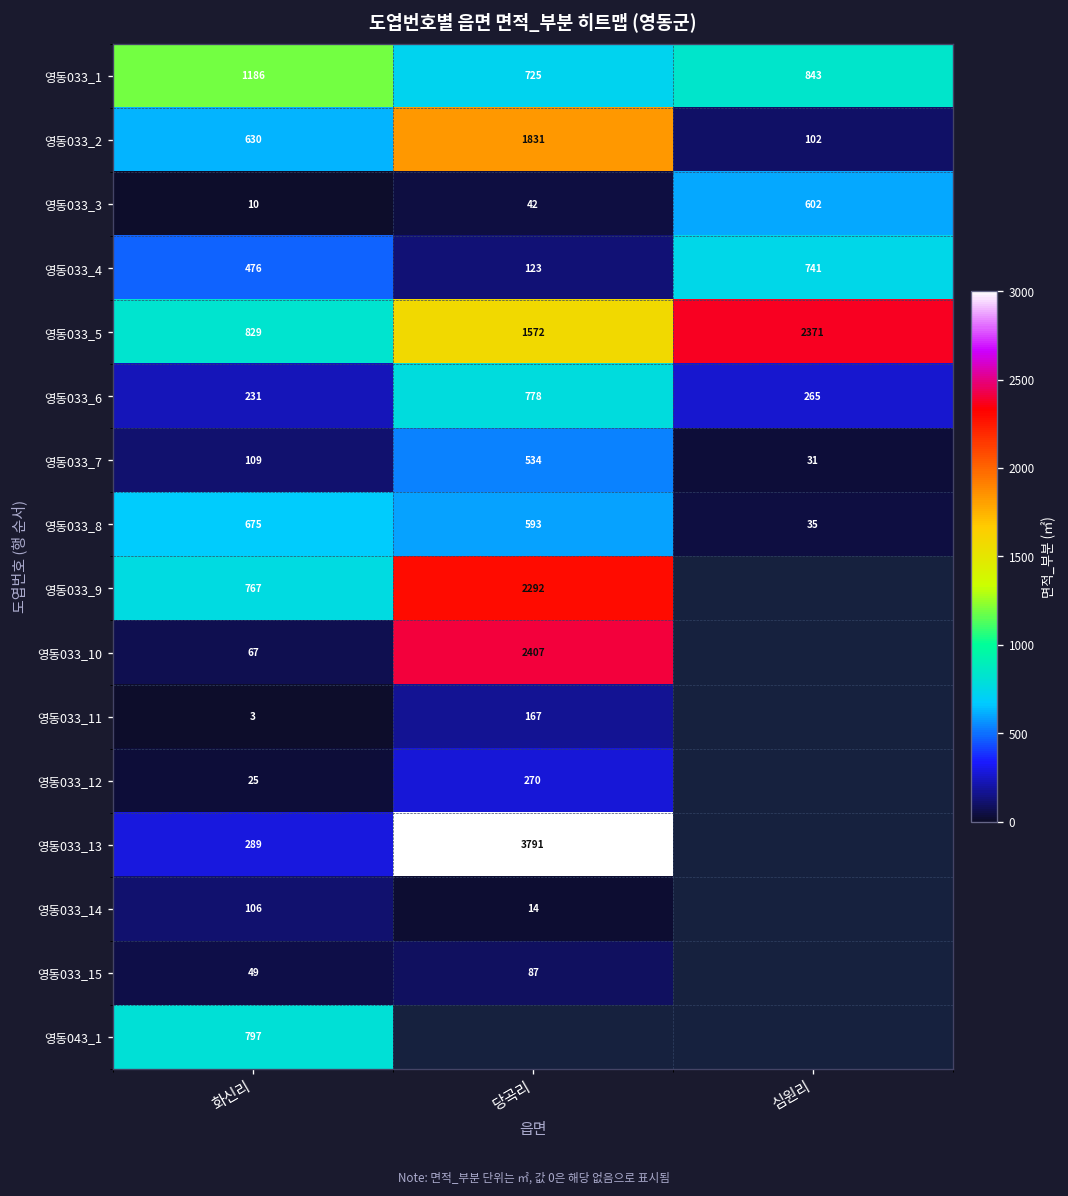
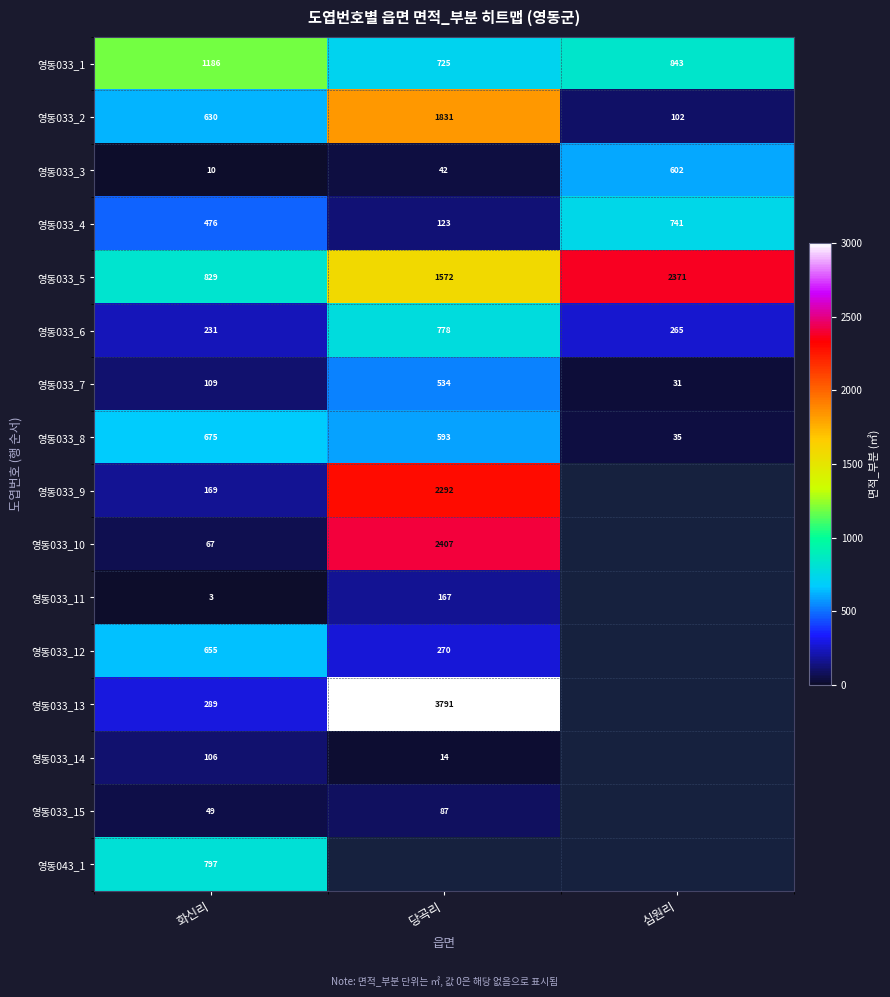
  {
    "영동033_1": {
      "화신리": 1186,
      "당곡리": 725,
      "심원리": 843
    },
    "영동033_2": {
      "화신리": 630,
      "당곡리": 1831,
      "심원리": 102
    },
    "영동033_3": {
      "화신리": 10,
      "당곡리": 42,
      "심원리": 602
    },
    "영동033_4": {
      "화신리": 476,
      "당곡리": 123,
      "심원리": 741
    },
    "영동033_5": {
      "화신리": 829,
      "당곡리": 1572,
      "심원리": 2371
    },
    "영동033_6": {
      "화신리": 231,
      "당곡리": 778,
      "심원리": 265
    },
    "영동033_7": {
      "화신리": 109,
      "당곡리": 534,
      "심원리": 31
    },
    "영동033_8": {
      "화신리": 675,
      "당곡리": 593,
      "심원리": 35
    },
    "영동033_9": {
-     "화신리": 767,
+     "화신리": 169,
      "당곡리": 2292
    },
    "영동033_10": {
      "화신리": 67,
      "당곡리": 2407
    },
    "영동033_11": {
      "화신리": 3,
      "당곡리": 167
    },
    "영동033_12": {
-     "화신리": 25,
+     "화신리": 655,
      "당곡리": 270
    },
    "영동033_13": {
      "화신리": 289,
      "당곡리": 3791
    },
    "영동033_14": {
      "화신리": 106,
      "당곡리": 14
    },
    "영동033_15": {
      "화신리": 49,
      "당곡리": 87
    },
    "영동043_1": {
      "화신리": 797
    }
  }
